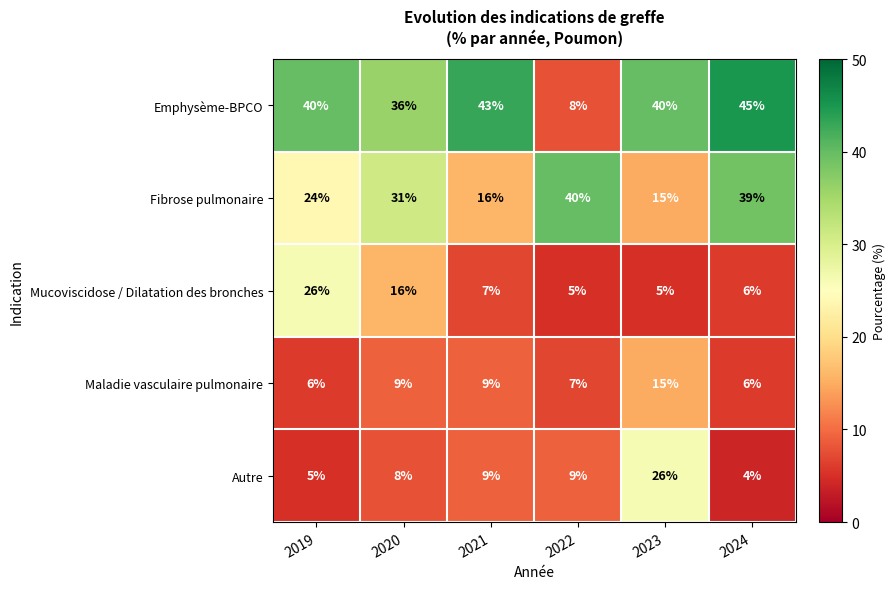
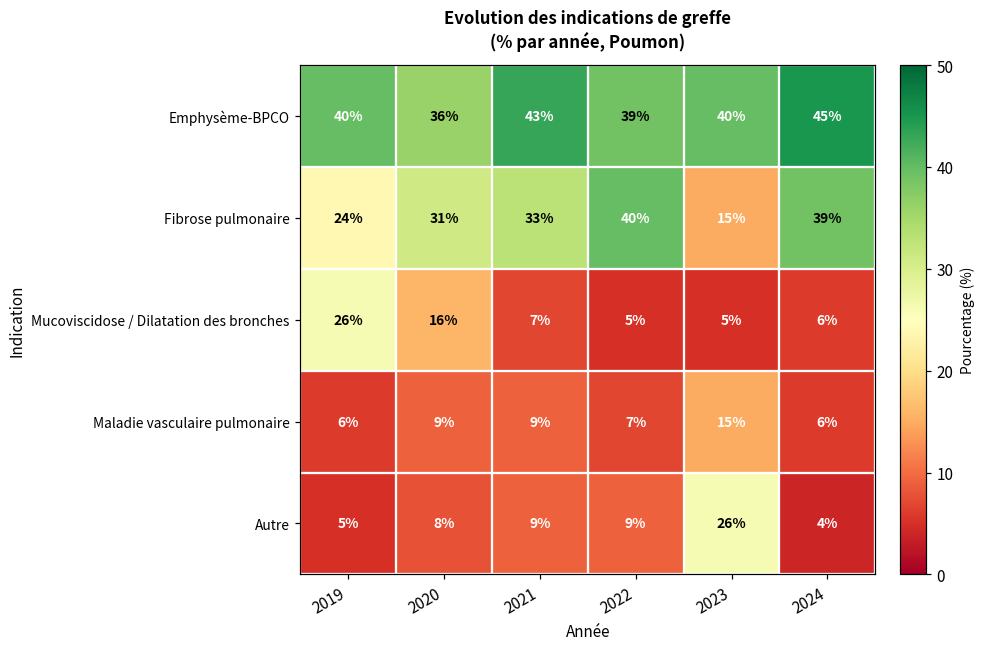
  {
    "Emphysème-BPCO": {
      "2019": "40%",
      "2020": "36%",
      "2021": "43%",
-     "2022": "8%",
+     "2022": "39%",
      "2023": "40%",
      "2024": "45%"
    },
    "Fibrose pulmonaire": {
      "2019": "24%",
      "2020": "31%",
-     "2021": "16%",
+     "2021": "33%",
      "2022": "40%",
      "2023": "15%",
      "2024": "39%"
    },
    "Mucoviscidose / Dilatation des bronches": {
      "2019": "26%",
      "2020": "16%",
      "2021": "7%",
      "2022": "5%",
      "2023": "5%",
      "2024": "6%"
    },
    "Maladie vasculaire pulmonaire": {
      "2019": "6%",
      "2020": "9%",
      "2021": "9%",
      "2022": "7%",
      "2023": "15%",
      "2024": "6%"
    },
    "Autre": {
      "2019": "5%",
      "2020": "8%",
      "2021": "9%",
      "2022": "9%",
      "2023": "26%",
      "2024": "4%"
    }
  }
